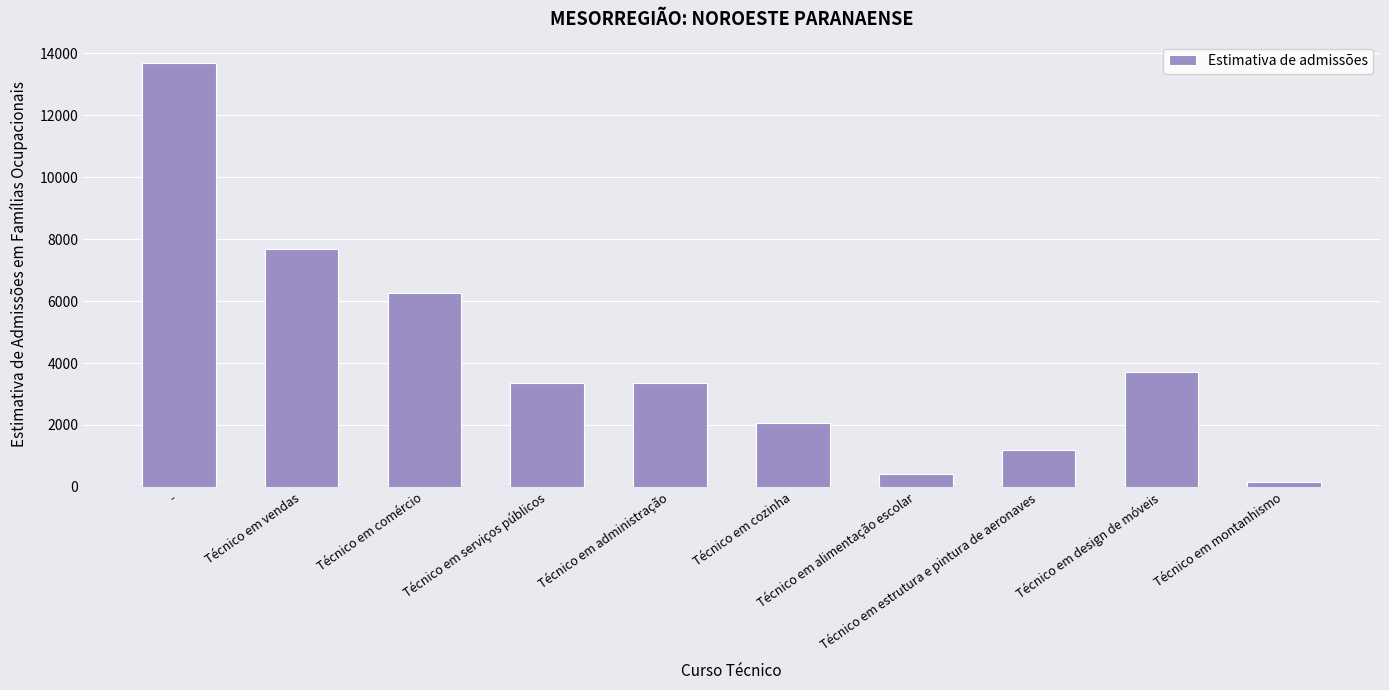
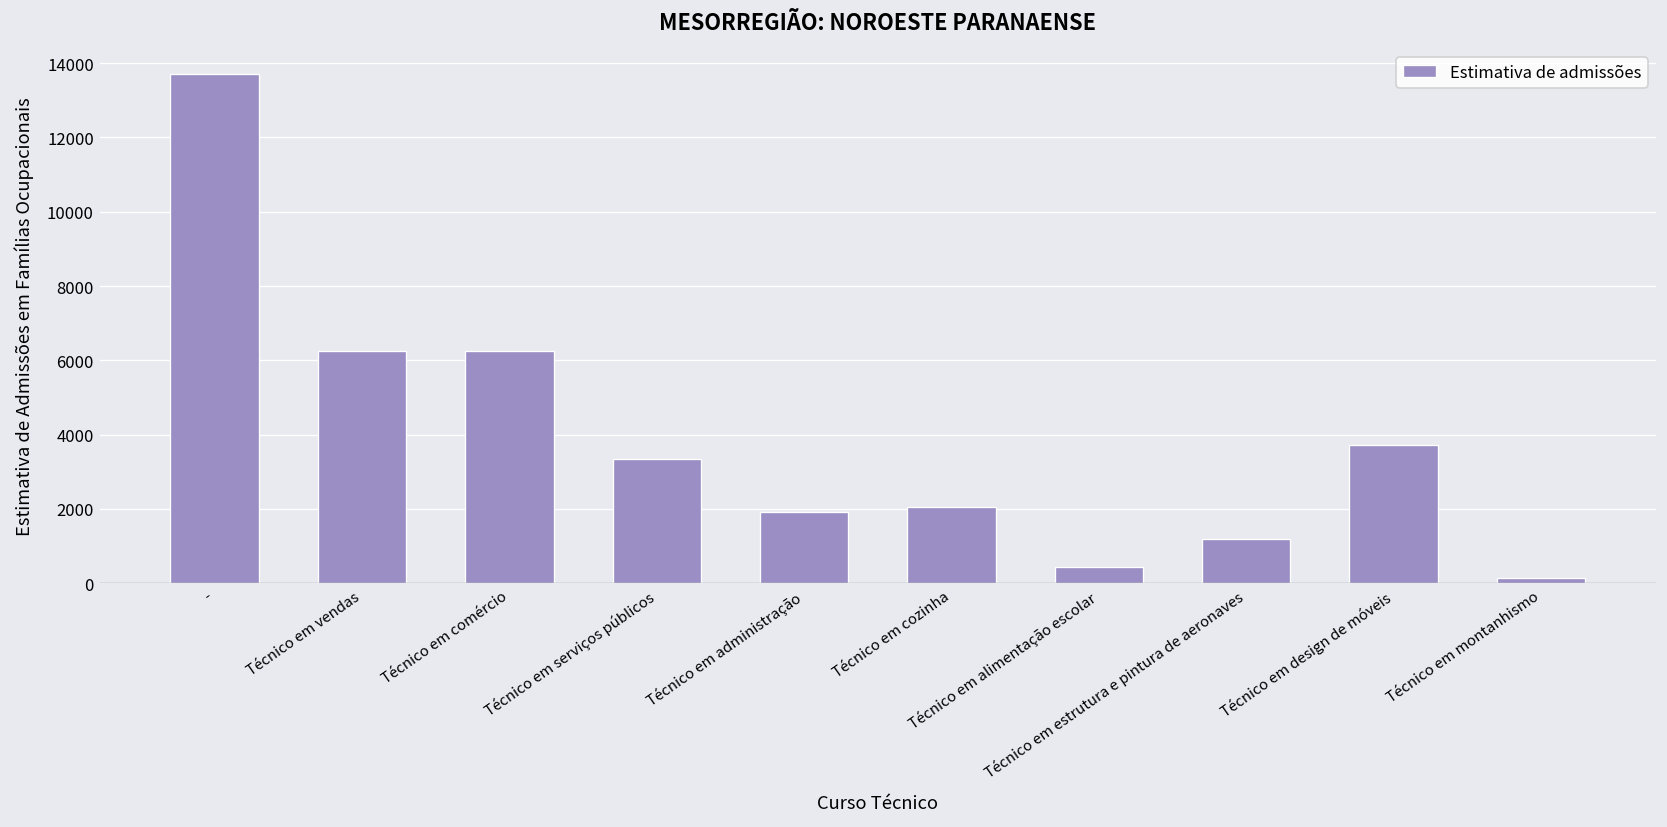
  {
    "-": 13700,
-   "Técnico em vendas": 7700,
+   "Técnico em vendas": 6300,
    "Técnico em comércio": 6300,
    "Técnico em serviços públicos": 3300,
-   "Técnico em administração": 3300,
+   "Técnico em administração": 1900,
    "Técnico em cozinha": 2100,
    "Técnico em alimentação escolar": 400,
    "Técnico em estrutura e pintura de aeronaves": 1200,
    "Técnico em design de móveis": 3700,
    "Técnico em montanhismo": 100
  }
